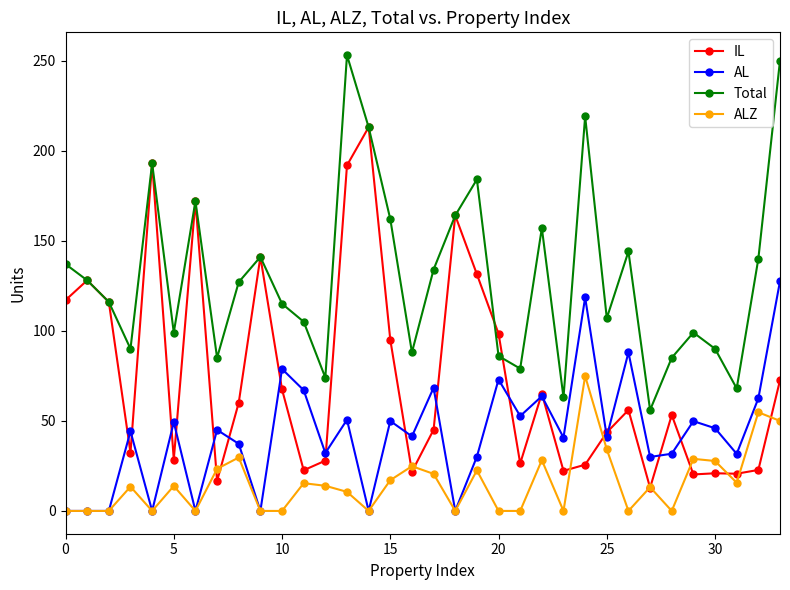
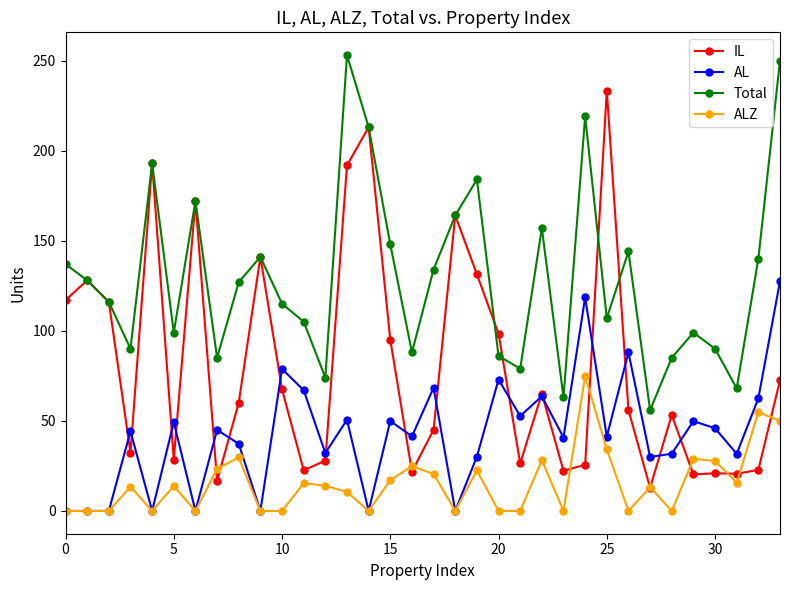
  {
    "IL": {
      "0": 117,
      "5": 29,
      "10": 67,
      "15": 95,
      "20": 98,
-     "25": 44,
+     "25": 233,
      "30": 21
    },
    "AL": {
      "5": 49,
      "10": 79,
      "15": 50,
      "20": 73,
      "25": 41,
      "30": 46
    },
    "Total": {
      "0": 137,
      "5": 99,
      "10": 115,
-     "15": 162,
+     "15": 148,
      "20": 86,
      "25": 107,
      "30": 90
    },
    "ALZ": {
      "5": 14,
      "10": 0,
      "15": 17,
      "20": 0,
      "25": 34,
      "30": 28
    }
  }
